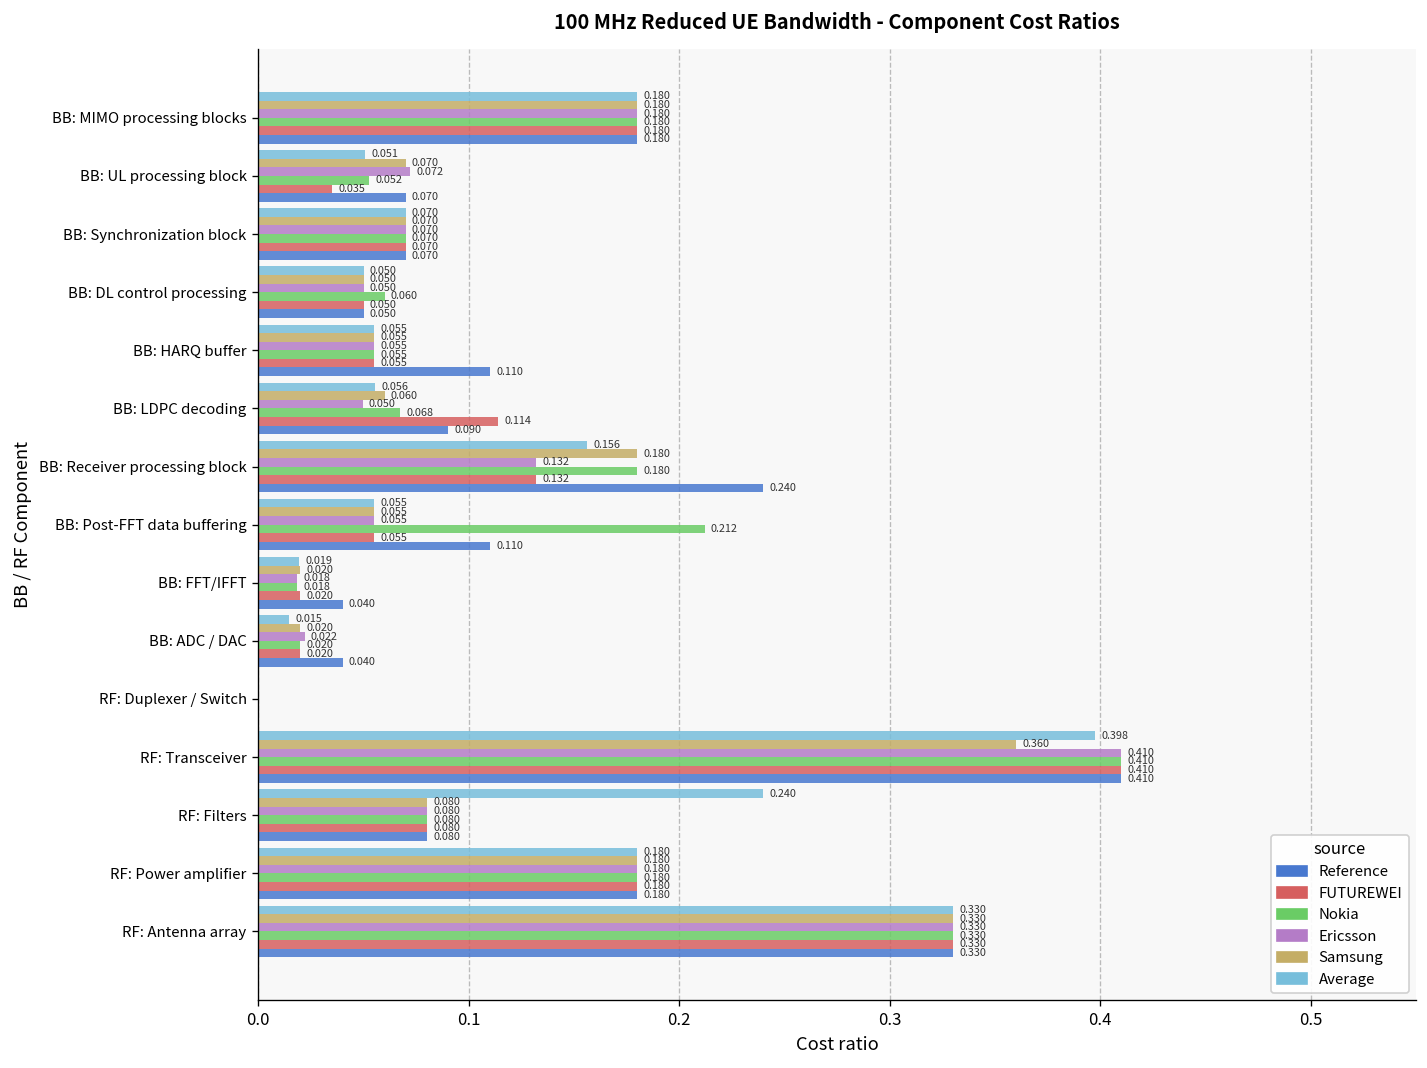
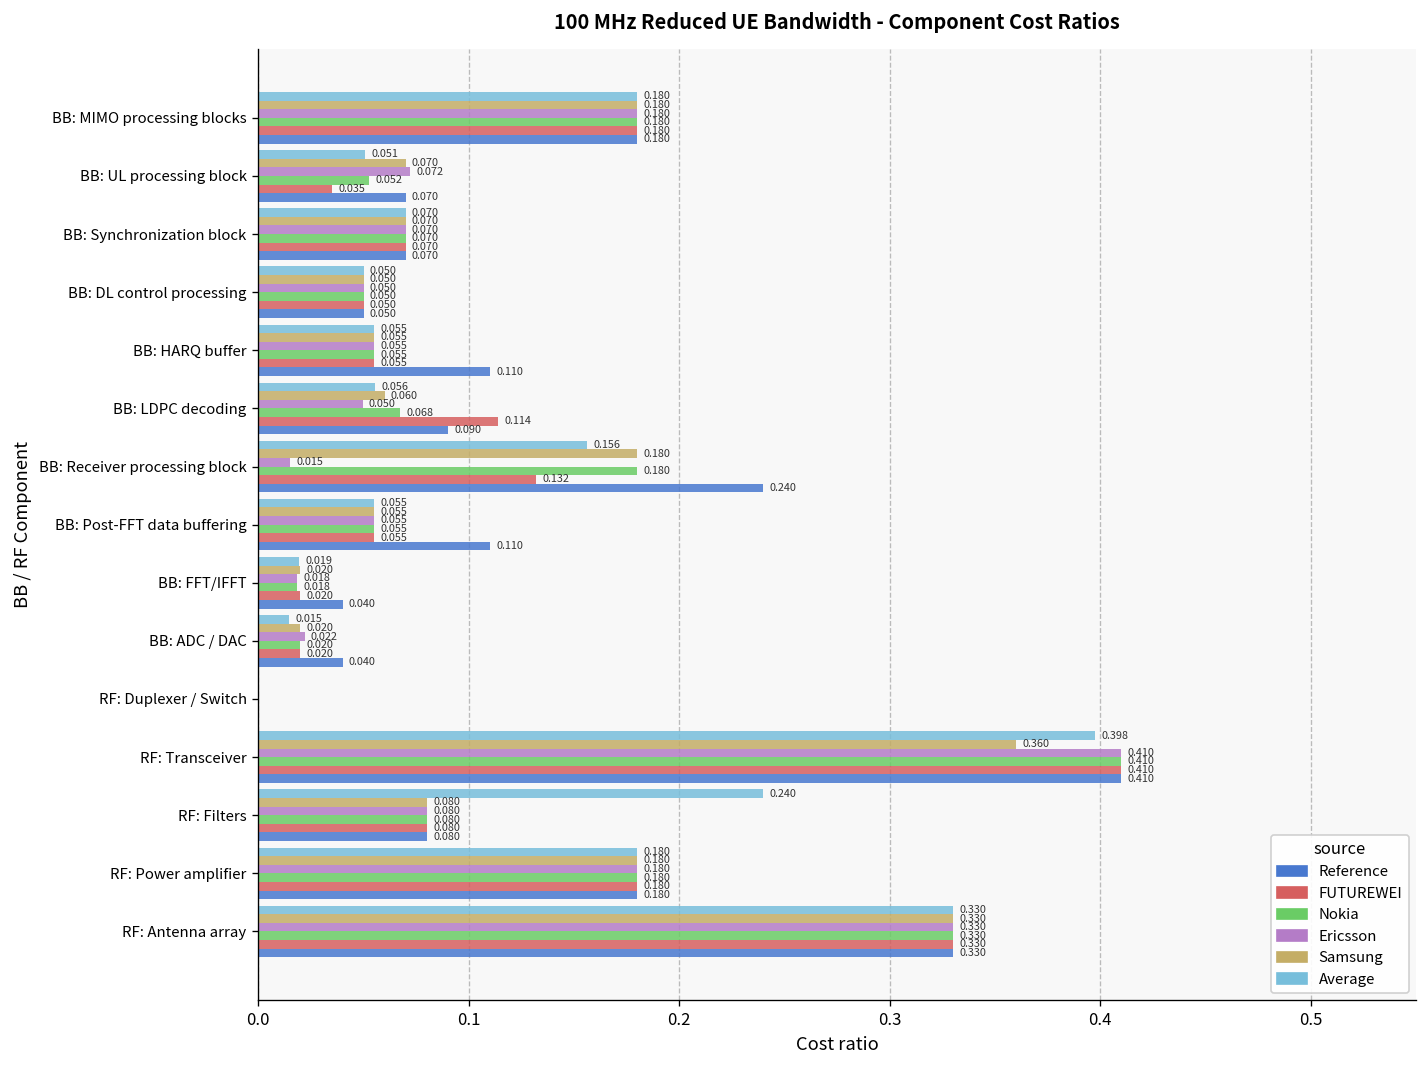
  {
    "Reference": {
      "BB: UL processing block": 0.070,
      "BB: HARQ buffer": 0.110,
      "BB: LDPC decoding": 0.090,
      "BB: Receiver processing block": 0.240,
      "BB: Post-FFT data buffering": 0.110,
      "BB: FFT/IFFT": 0.040,
      "BB: ADC / DAC": 0.040
    },
    "FUTUREWEI": {
      "BB: UL processing block": 0.035,
      "BB: LDPC decoding": 0.114,
      "BB: Receiver processing block": 0.132
    },
    "Nokia": {
      "BB: UL processing block": 0.052,
-     "BB: DL control processing": 0.060,
+     "BB: DL control processing": 0.050,
      "BB: LDPC decoding": 0.068,
      "BB: Receiver processing block": 0.180,
-     "BB: Post-FFT data buffering": 0.212
+     "BB: Post-FFT data buffering": 0.055
    },
    "Ericsson": {
      "BB: LDPC decoding": 0.050,
-     "BB: Receiver processing block": 0.132
+     "BB: Receiver processing block": 0.015
    },
    "Samsung": {
      "BB: LDPC decoding": 0.060,
      "BB: Receiver processing block": 0.180,
      "RF: Transceiver": 0.360
    },
    "Average": {
      "BB: UL processing block": 0.051,
      "BB: LDPC decoding": 0.056,
      "BB: Receiver processing block": 0.156,
      "BB: ADC / DAC": 0.015,
      "RF: Transceiver": 0.398,
      "RF: Filters": 0.240
    }
  }
